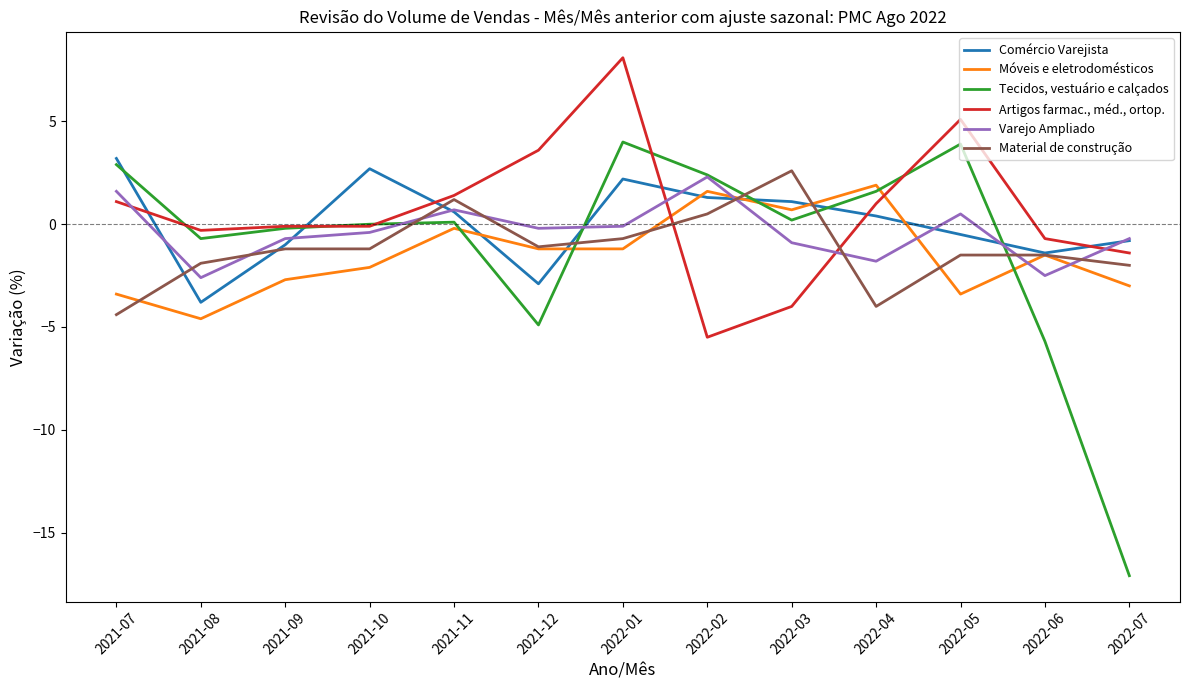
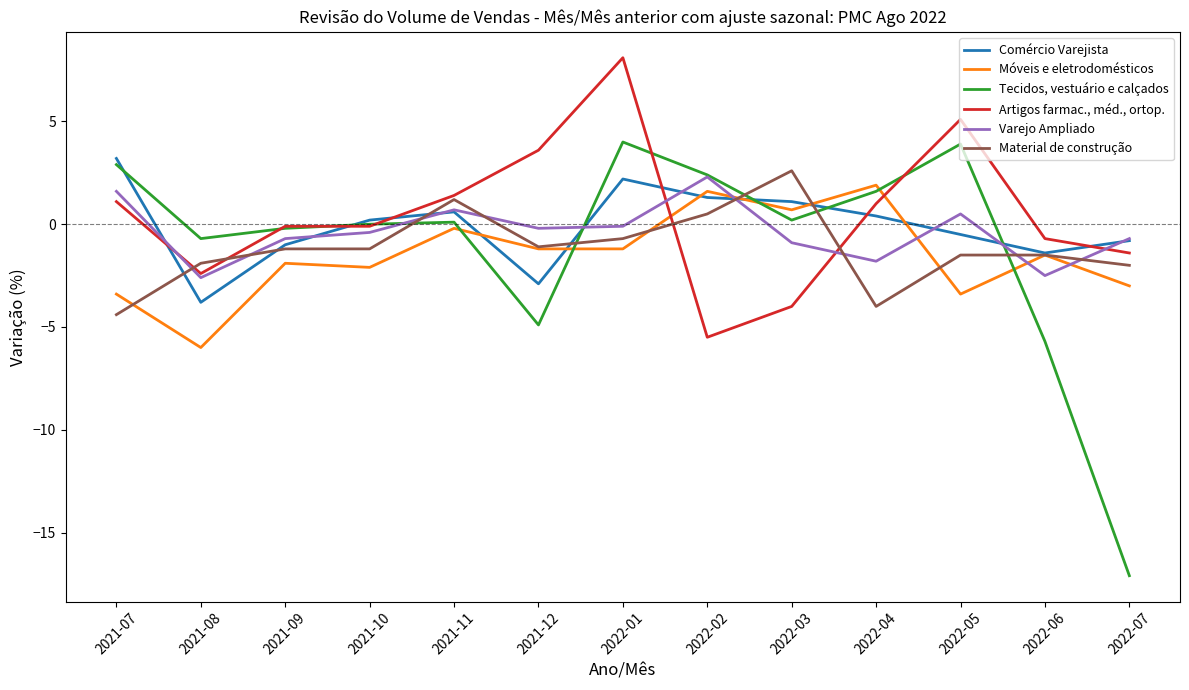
  {
    "Comércio Varejista": {
      "2021-07": 3.2,
      "2021-08": -3.8,
      "2021-09": -1.0,
-     "2021-10": 2.7,
+     "2021-10": 0.2,
      "2021-12": -2.9,
      "2022-01": 2.2,
      "2022-02": 1.3,
      "2022-03": 1.1,
      "2022-04": 0.4,
      "2022-05": -0.5
    },
    "Móveis e eletrodomésticos": {
      "2021-07": -3.4,
-     "2021-08": -4.6,
-     "2021-09": -2.7,
+     "2021-08": -6.0,
+     "2021-09": -1.9,
      "2021-10": -2.1,
      "2021-11": -0.2,
      "2022-01": -1.2,
      "2022-02": 1.6,
      "2022-03": 0.7,
      "2022-04": 1.9,
      "2022-05": -3.4,
      "2022-07": -3.0
    },
    "Tecidos, vestuário e calçados": {
      "2021-07": 2.9,
      "2021-08": -0.7,
      "2021-11": 0.1,
      "2021-12": -4.9,
      "2022-01": 4.0,
      "2022-03": 0.2,
      "2022-04": 1.6,
      "2022-06": -5.7,
      "2022-07": -17.1
    },
    "Artigos farmac., méd., ortop.": {
      "2021-07": 1.1,
-     "2021-08": -0.3,
+     "2021-08": -2.4,
      "2021-11": 1.4,
      "2021-12": 3.6,
      "2022-01": 8.1,
      "2022-02": -5.5,
      "2022-03": -4.0,
      "2022-04": 1.0,
      "2022-06": -0.7,
      "2022-07": -1.4
    },
    "Varejo Ampliado": {
      "2021-07": 1.6,
      "2021-08": -2.6,
      "2021-09": -0.7,
      "2021-10": -0.4,
      "2021-12": -0.2,
      "2022-01": -0.1,
      "2022-03": -0.9,
      "2022-04": -1.8,
      "2022-05": 0.5,
      "2022-06": -2.5
    },
    "Material de construção": {
      "2021-07": -4.4,
      "2021-08": -1.9,
      "2021-09": -1.2,
      "2021-10": -1.2,
      "2021-11": 1.2,
      "2022-01": -0.7,
      "2022-02": 0.5,
      "2022-03": 2.6,
      "2022-04": -4.0,
      "2022-05": -1.5,
      "2022-07": -2.0
    }
  }
